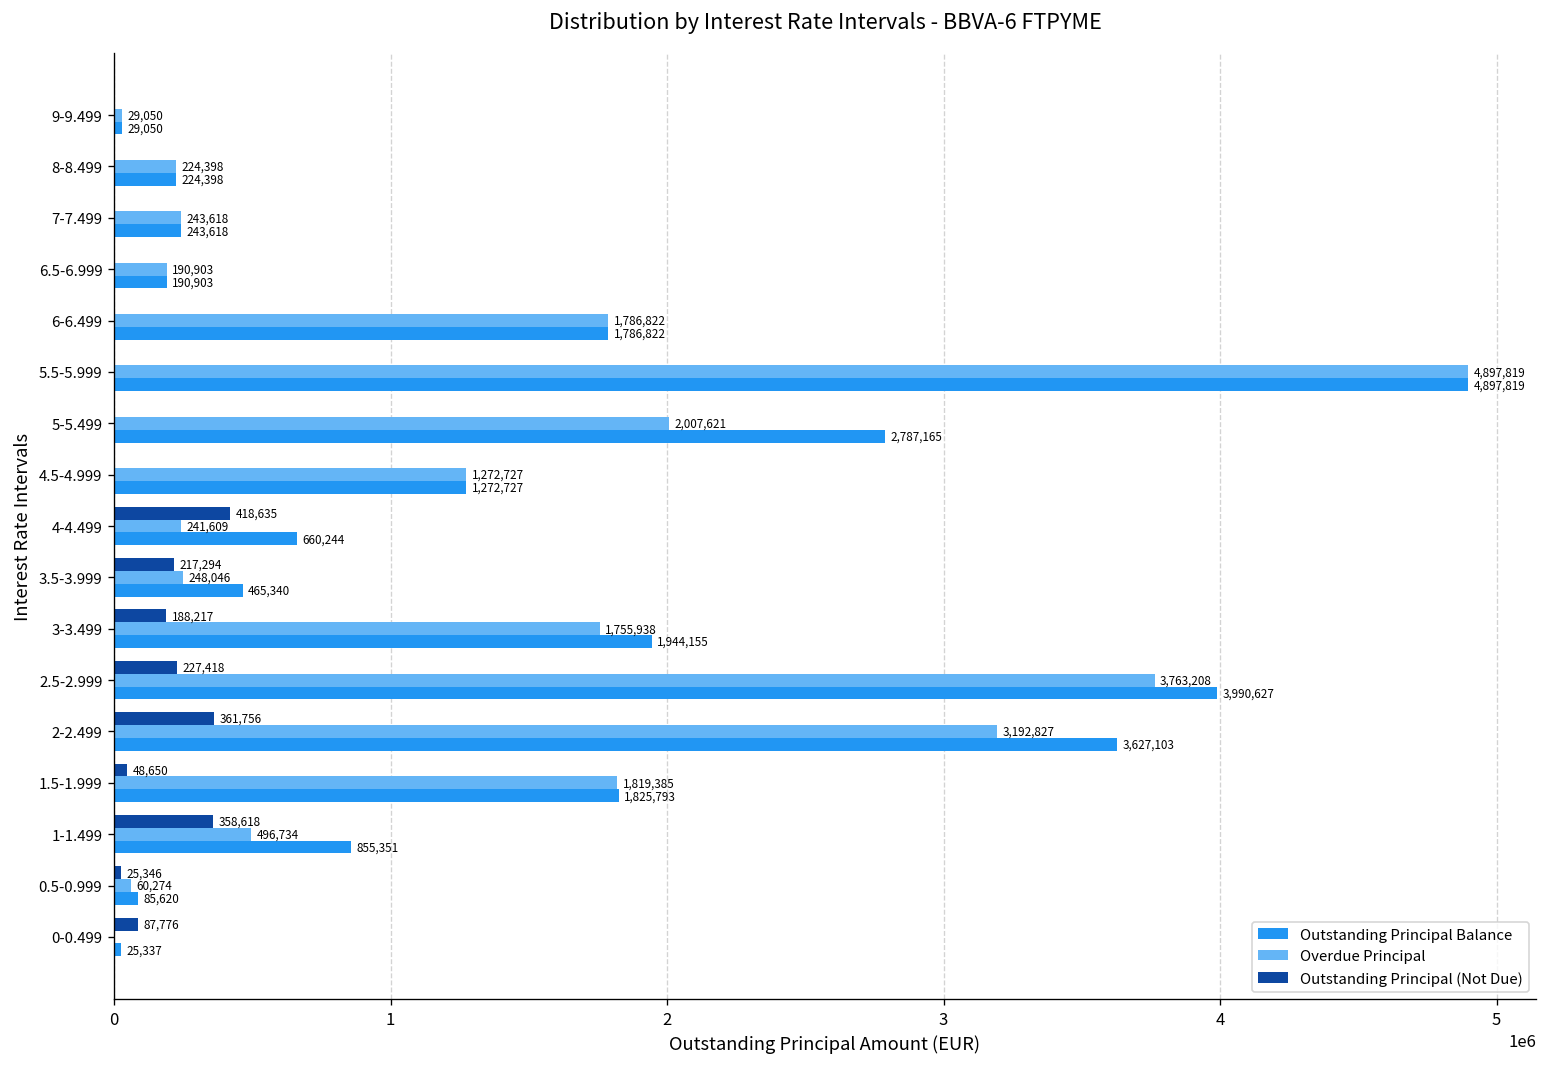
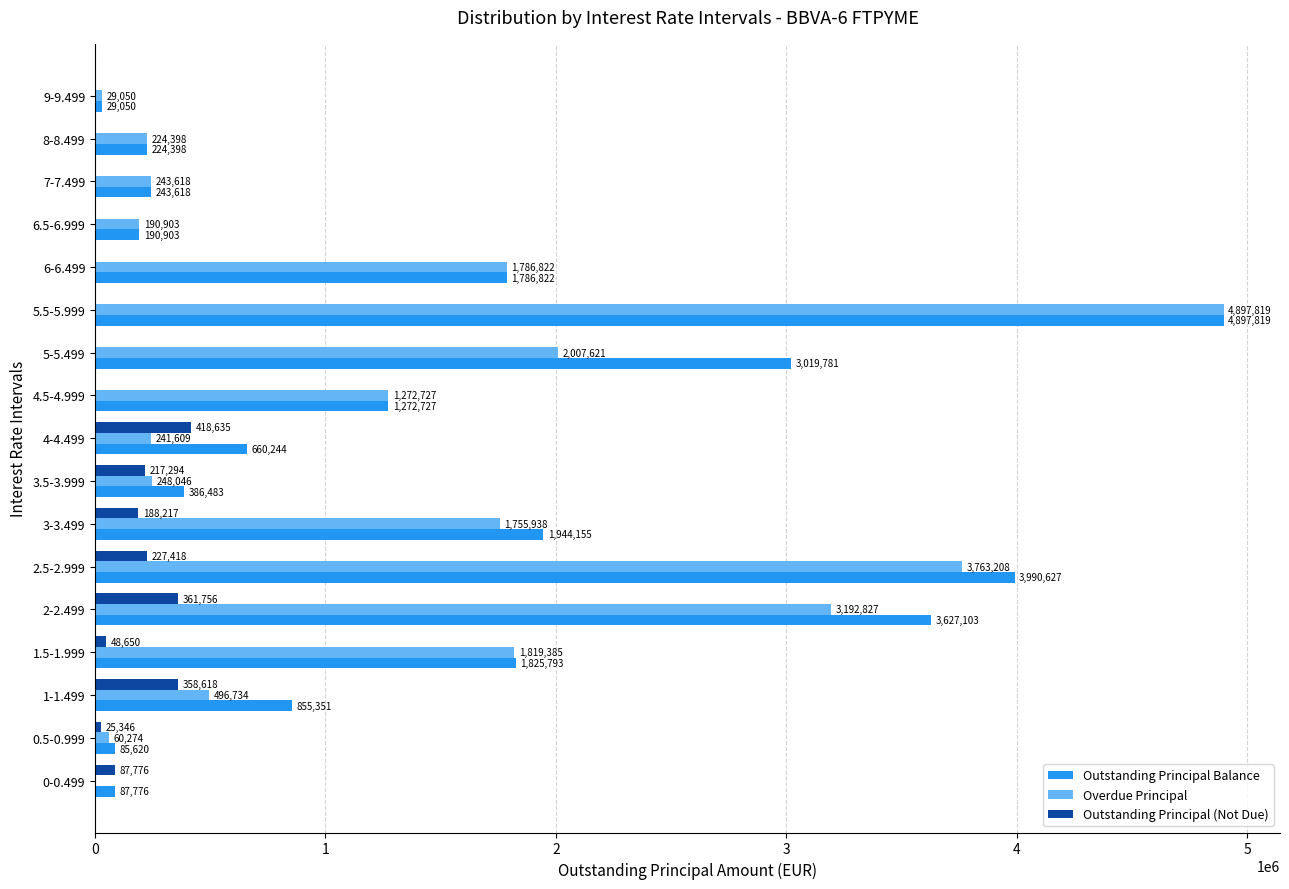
  {
    "Outstanding Principal Balance": {
      "9-9.499": "29,050",
      "8-8.499": "224,398",
      "7-7.499": "243,618",
      "6.5-6.999": "190,903",
      "6-6.499": "1,786,822",
      "5.5-5.999": "4,897,819",
-     "5-5.499": "2,787,165",
+     "5-5.499": "3,019,781",
      "4.5-4.999": "1,272,727",
      "4-4.499": "660,244",
-     "3.5-3.999": "465,340",
+     "3.5-3.999": "386,483",
      "3-3.499": "1,944,155",
      "2.5-2.999": "3,990,627",
      "2-2.499": "3,627,103",
      "1.5-1.999": "1,825,793",
      "1-1.499": "855,351",
      "0.5-0.999": "85,620",
-     "0-0.499": "25,337"
+     "0-0.499": "87,776"
    },
    "Overdue Principal": {
      "9-9.499": "29,050",
      "8-8.499": "224,398",
      "7-7.499": "243,618",
      "6.5-6.999": "190,903",
      "6-6.499": "1,786,822",
      "5.5-5.999": "4,897,819",
      "5-5.499": "2,007,621",
      "4.5-4.999": "1,272,727",
      "4-4.499": "241,609",
      "3.5-3.999": "248,046",
      "3-3.499": "1,755,938",
      "2.5-2.999": "3,763,208",
      "2-2.499": "3,192,827",
      "1.5-1.999": "1,819,385",
      "1-1.499": "496,734",
      "0.5-0.999": "60,274"
    },
    "Outstanding Principal (Not Due)": {
      "4-4.499": "418,635",
      "3.5-3.999": "217,294",
      "3-3.499": "188,217",
      "2.5-2.999": "227,418",
      "2-2.499": "361,756",
      "1.5-1.999": "48,650",
      "1-1.499": "358,618",
      "0.5-0.999": "25,346",
      "0-0.499": "87,776"
    }
  }
